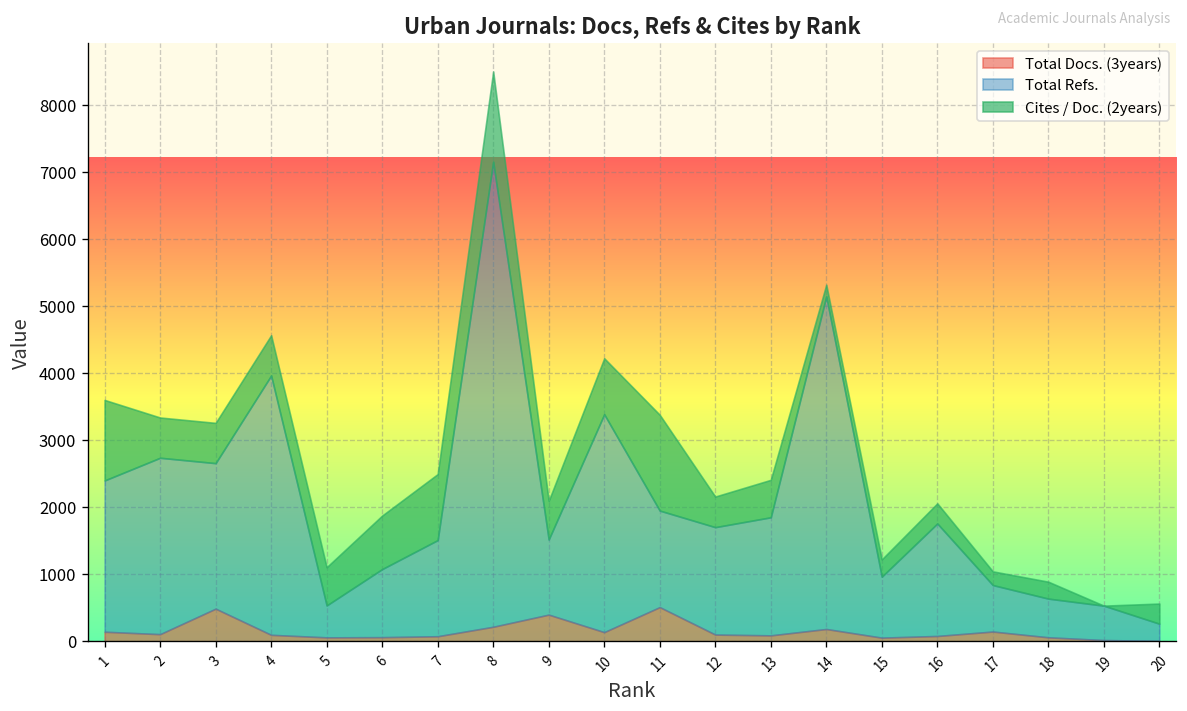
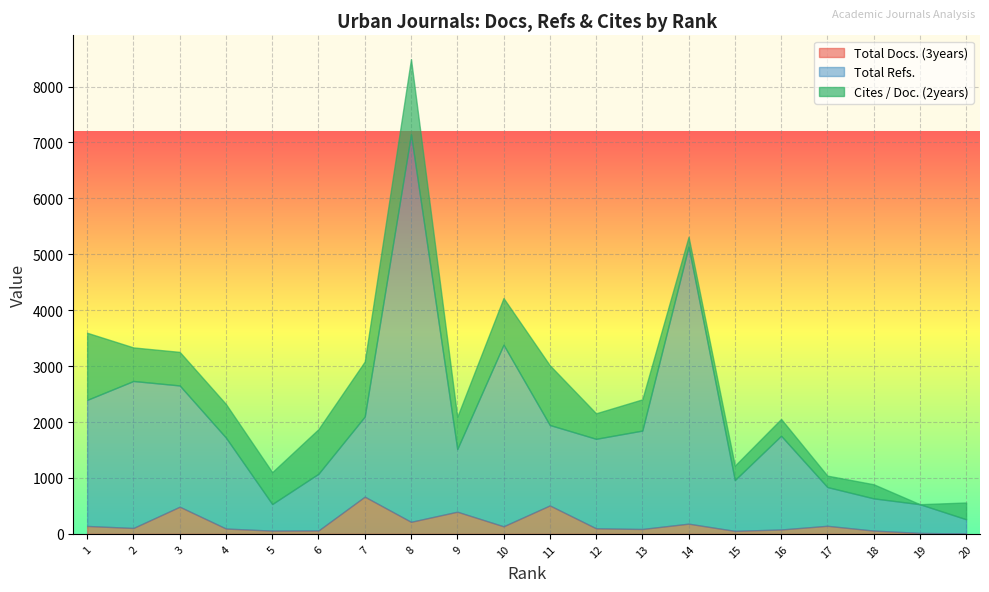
  {
    "Total Docs. (3years)": {
      "1": 100,
      "2": 100,
      "3": 500,
      "4": 100,
      "5": 100,
      "6": 100,
-     "7": 100,
+     "7": 700,
      "8": 200,
      "9": 400,
      "10": 100,
      "11": 500,
      "12": 100,
      "13": 100,
      "14": 200,
      "15": 100,
      "16": 100,
      "17": 100,
      "18": 100
    },
    "Total Refs.": {
      "1": 2300,
      "2": 2600,
      "3": 2200,
-     "4": 3900,
+     "4": 1600,
      "5": 500,
      "6": 1000,
      "7": 1400,
      "8": 6900,
      "9": 1100,
      "10": 3200,
      "11": 1400,
      "12": 1600,
      "13": 1800,
      "14": 5000,
      "15": 900,
      "16": 1700,
      "17": 700,
      "18": 600,
      "20": 300
    },
    "Cites / Doc. (2years)": {
      "1": 1200,
      "2": 600,
      "3": 600,
      "4": 600,
      "5": 600,
      "6": 800,
      "7": 1000,
      "8": 1300,
      "9": 600,
      "10": 800,
-     "11": 1400,
+     "11": 1100,
      "12": 500,
      "13": 600,
      "14": 200,
      "15": 300,
      "16": 300,
      "17": 200,
      "18": 300,
      "20": 300
    }
  }
